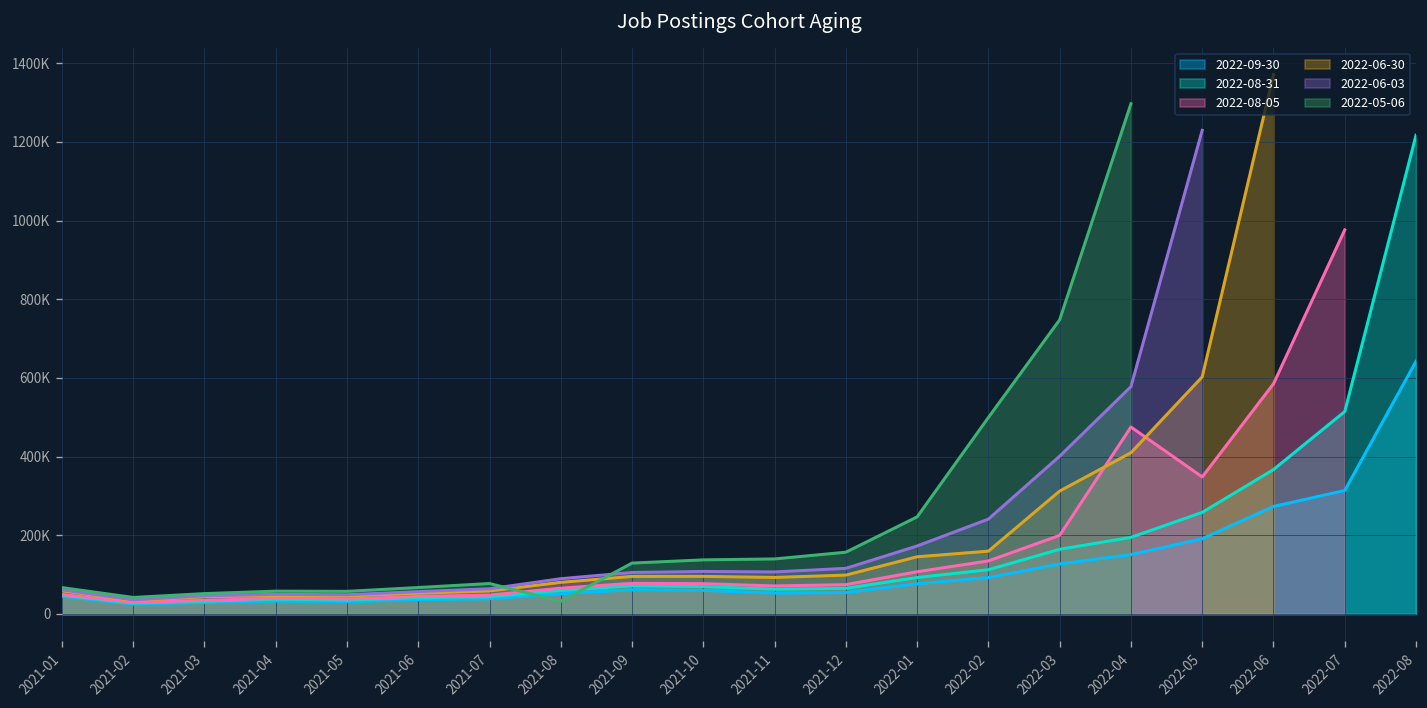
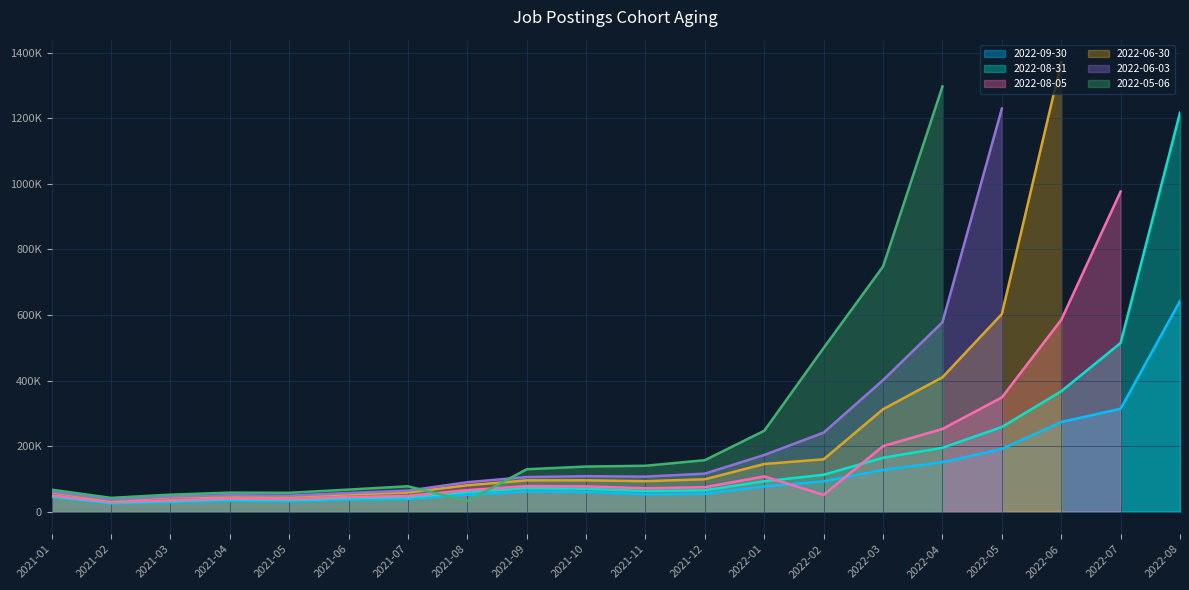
  {
    "2022-08-05": {
      "2021-11": 70000,
      "2021-12": 70000,
      "2022-01": 110000,
-     "2022-02": 130000,
+     "2022-02": 50000,
      "2022-03": 200000,
-     "2022-04": 480000,
+     "2022-04": 250000,
      "2022-05": 350000,
      "2022-06": 590000,
      "2022-07": 980000
    },
    "2022-06-30": {
      "2021-08": 80000,
      "2021-09": 100000,
      "2021-10": 100000,
      "2021-11": 90000,
      "2021-12": 100000,
      "2022-01": 150000,
      "2022-02": 160000,
      "2022-03": 310000,
      "2022-04": 410000,
      "2022-05": 600000
    },
    "2022-06-03": {
      "2021-08": 90000,
      "2021-09": 110000,
      "2021-10": 110000,
      "2021-11": 110000,
      "2021-12": 120000,
      "2022-01": 170000,
      "2022-02": 240000,
      "2022-03": 400000,
      "2022-04": 580000,
      "2022-05": 1230000
    },
    "2022-05-06": {
      "2021-04": 60000,
      "2021-05": 60000,
      "2021-06": 70000,
      "2021-07": 80000,
      "2021-08": 30000,
      "2021-09": 130000,
      "2021-10": 140000,
      "2021-11": 140000,
      "2021-12": 160000,
      "2022-01": 250000,
      "2022-02": 500000,
      "2022-03": 750000,
      "2022-04": 1300000
    }
  }
